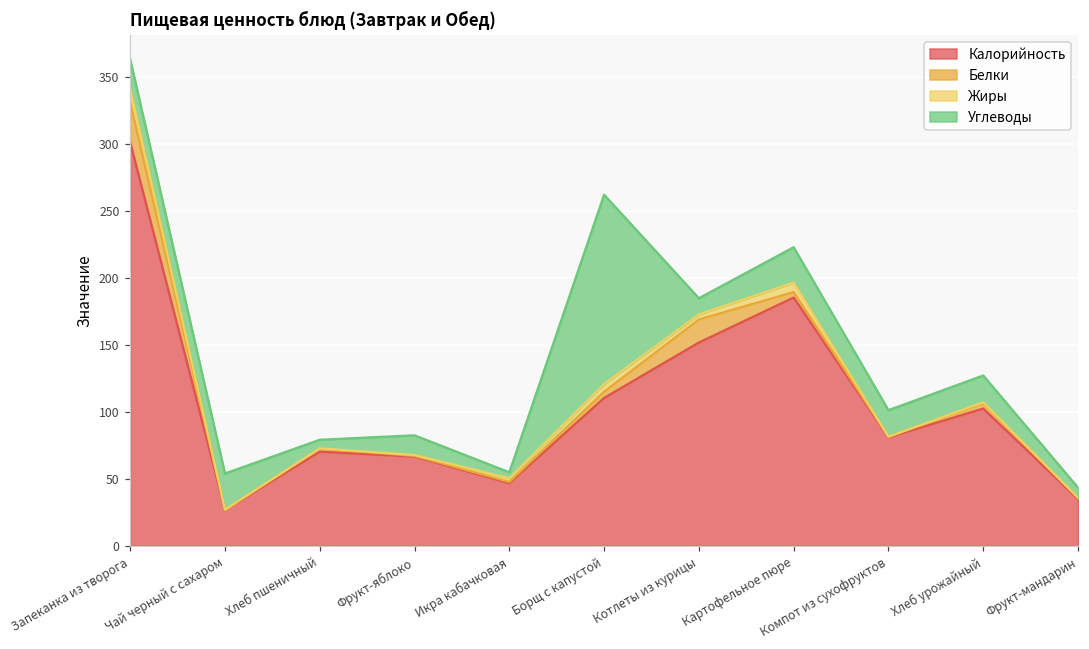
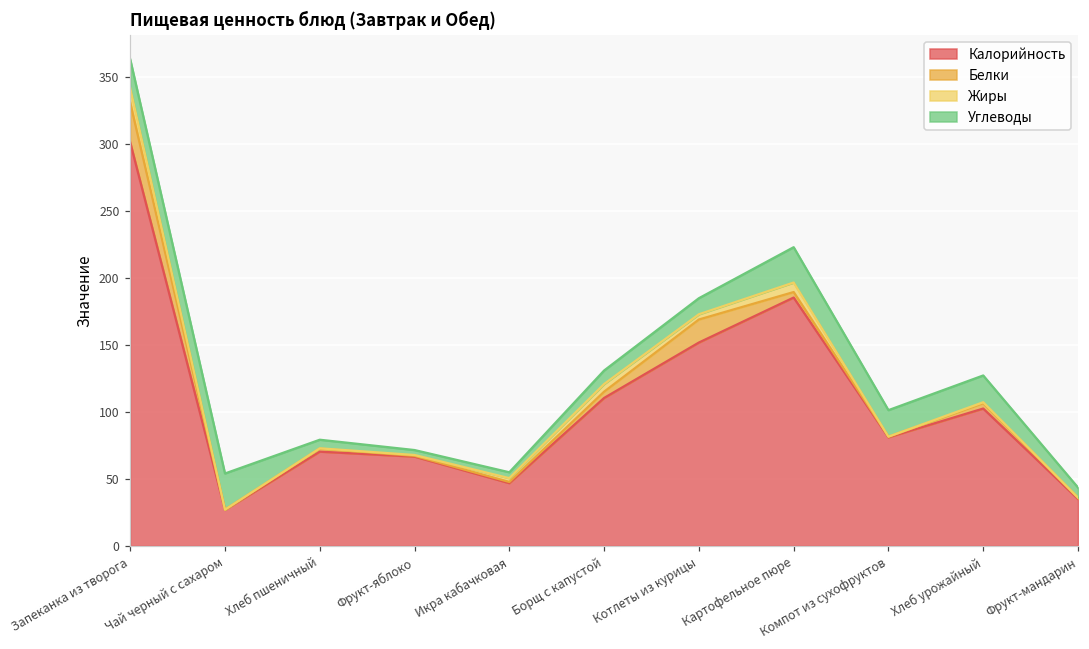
  {
    "Калорийность": {
      "Запеканка из творога": 301,
      "Хлеб пшеничный": 70,
      "Борщ с капустой": 110,
      "Котлеты из курицы": 152,
      "Картофельное пюре": 185,
      "Хлеб урожайный": 103
    },
    "Углеводы": {
      "Запеканка из творога": 22,
      "Чай черный с сахаром": 27,
      "Хлеб пшеничный": 6,
-     "Фрукт-яблоко": 15,
+     "Фрукт-яблоко": 4,
      "Икра кабачковая": 4,
-     "Борщ с капустой": 141,
+     "Борщ с капустой": 10,
      "Котлеты из курицы": 12,
      "Картофельное пюре": 26,
      "Компот из сухофруктов": 20,
      "Хлеб урожайный": 20,
      "Фрукт-мандарин": 8
    }
  }
